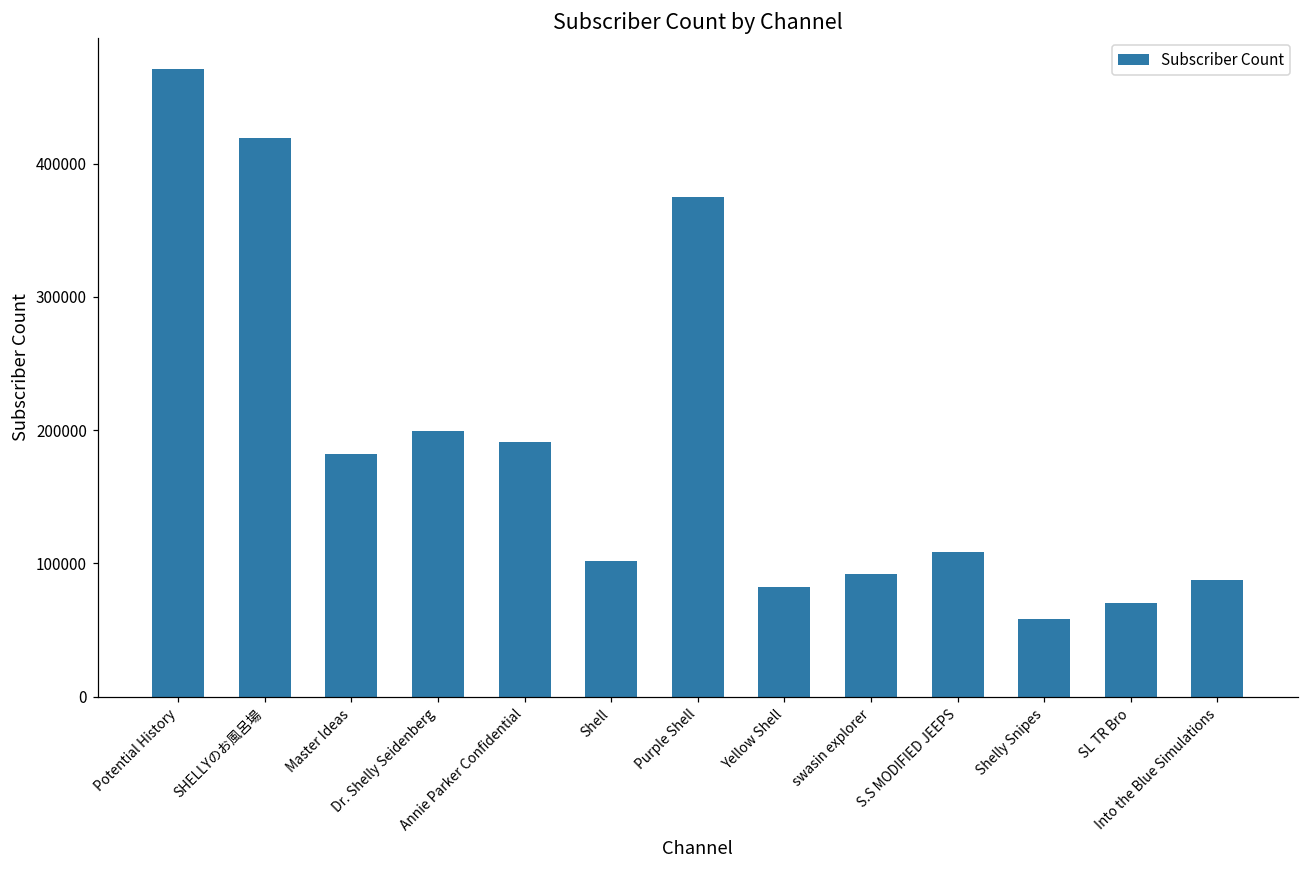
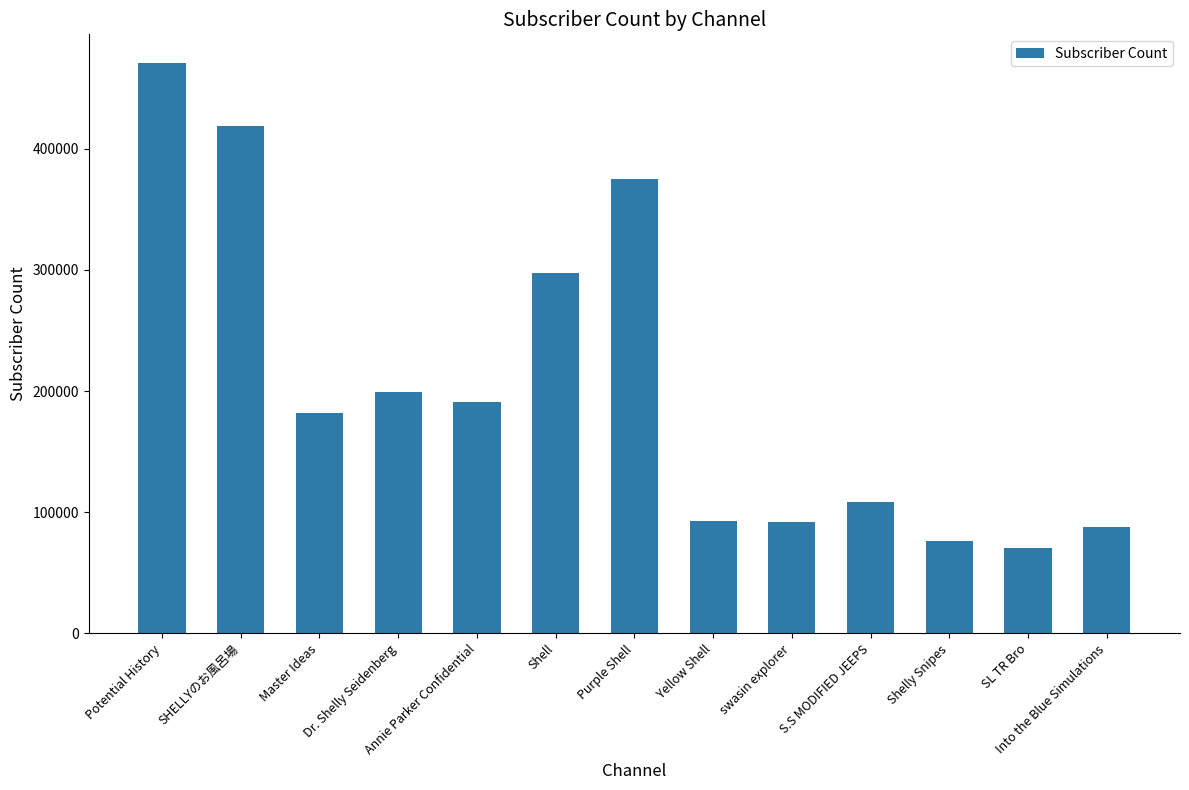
  {
    "Potential History": 471000,
    "SHELLYのお風呂場": 419000,
    "Master Ideas": 182000,
    "Dr. Shelly Seidenberg": 199000,
    "Annie Parker Confidential": 191000,
-   "Shell": 102000,
+   "Shell": 297000,
    "Purple Shell": 375000,
-   "Yellow Shell": 82000,
+   "Yellow Shell": 93000,
    "swasin explorer": 92000,
    "S.S MODIFIED JEEPS": 109000,
-   "Shelly Snipes": 58000,
+   "Shelly Snipes": 76000,
    "SL TR Bro": 71000,
    "Into the Blue Simulations": 87000
  }
